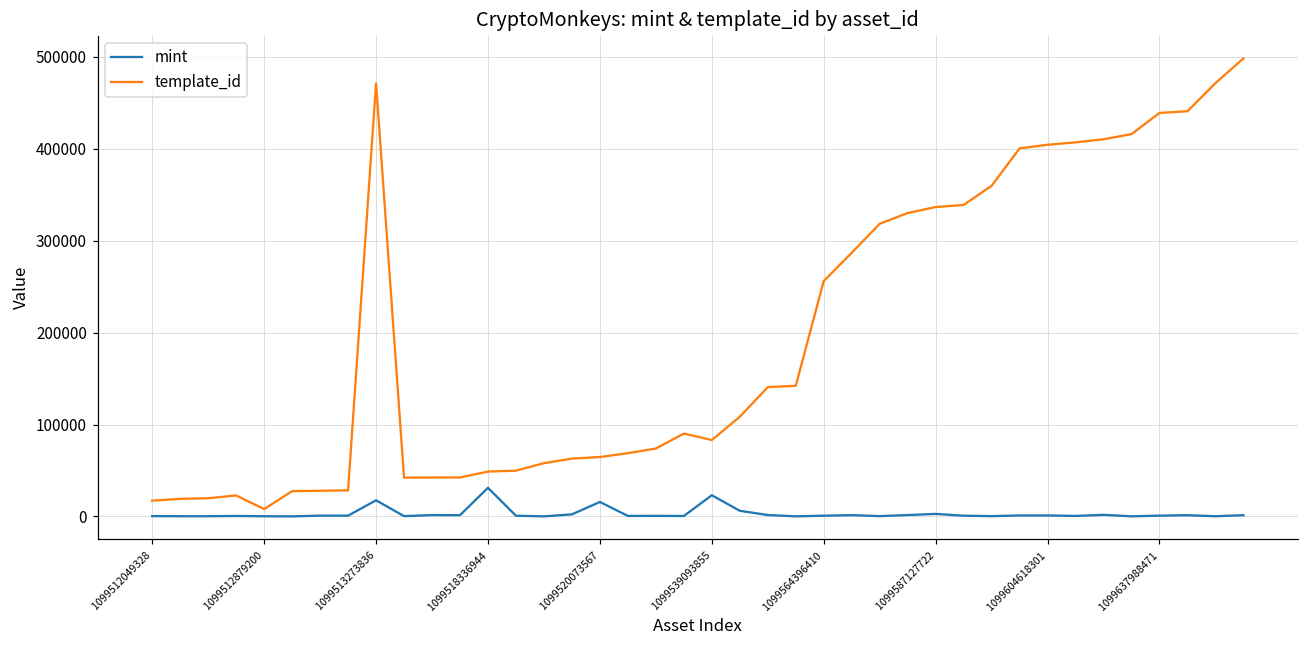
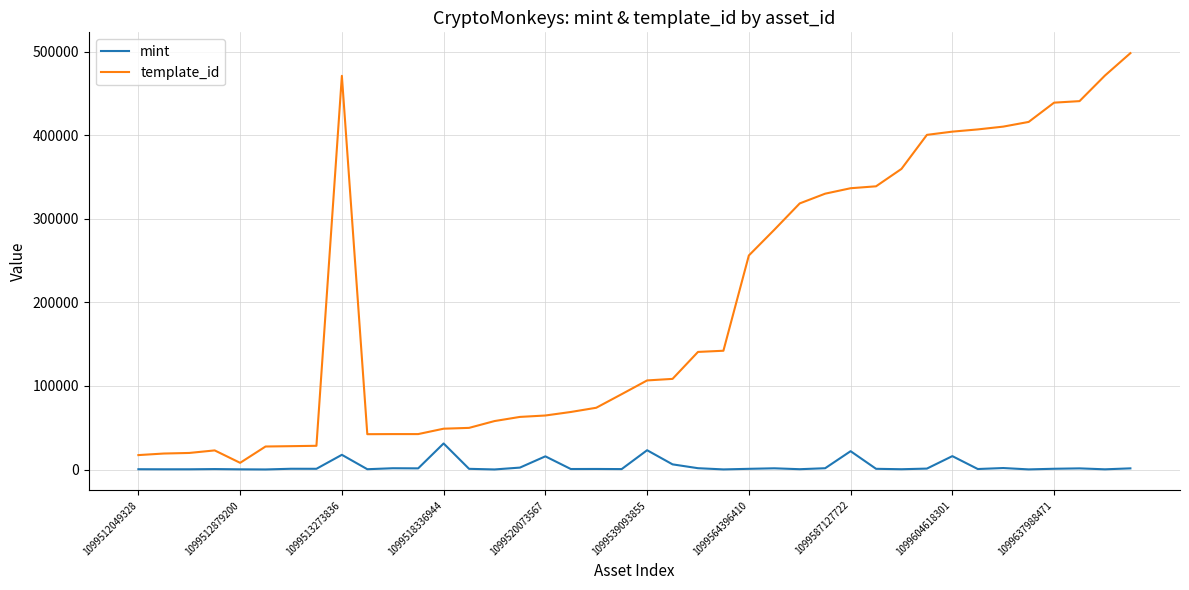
  {
    "mint": {
      "1099512049328": 0,
      "1099512879200": 0,
      "1099513273836": 20000,
      "1099518336944": 30000,
      "1099520073567": 20000,
      "1099539093855": 20000,
      "1099564396410": 0,
-     "1099587127722": 0,
-     "1099604618301": 0,
+     "1099587127722": 20000,
+     "1099604618301": 20000,
      "1099637988471": 0
    },
    "template_id": {
      "1099512049328": 20000,
      "1099512879200": 10000,
      "1099513273836": 470000,
      "1099518336944": 50000,
      "1099520073567": 60000,
-     "1099539093855": 80000,
+     "1099539093855": 110000,
      "1099564396410": 260000,
      "1099587127722": 340000,
      "1099604618301": 400000,
      "1099637988471": 440000
    }
  }
